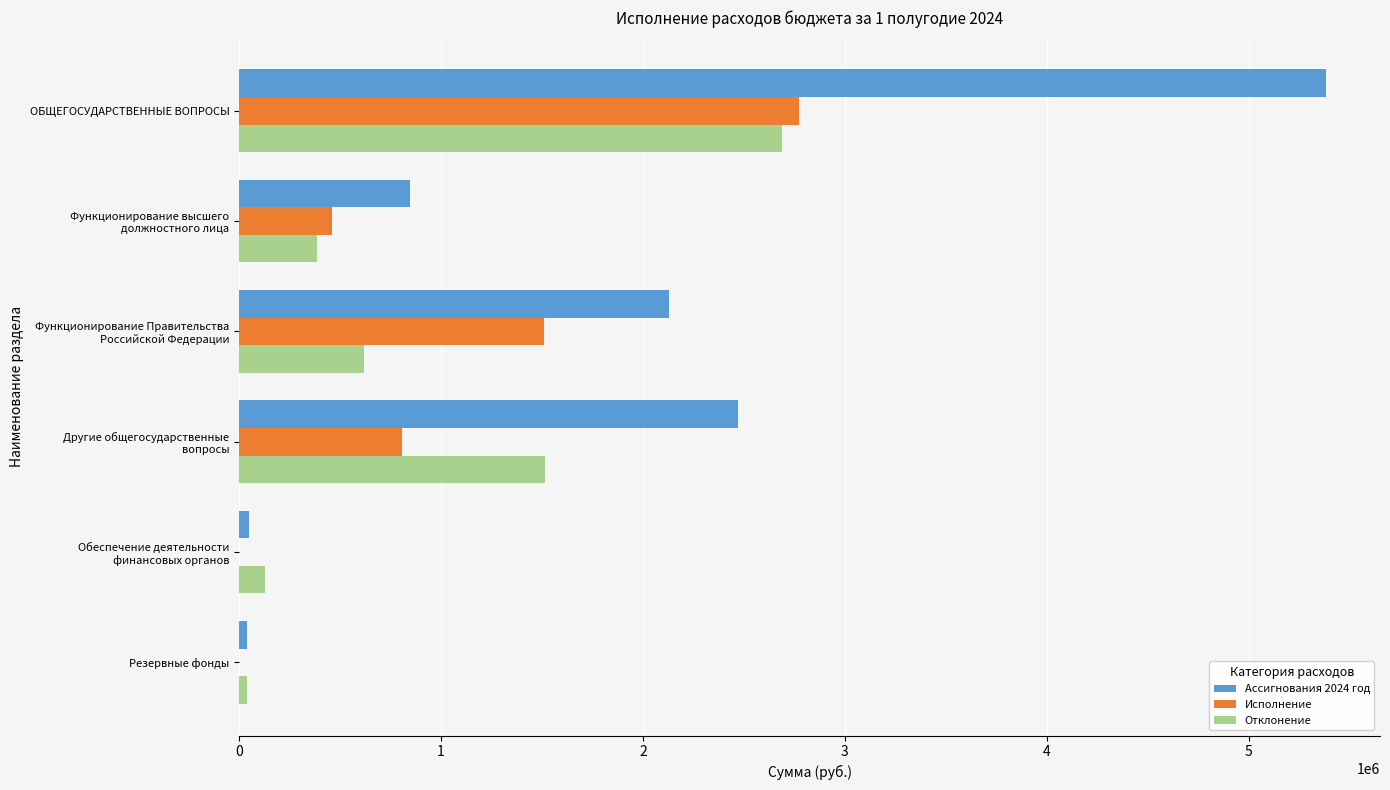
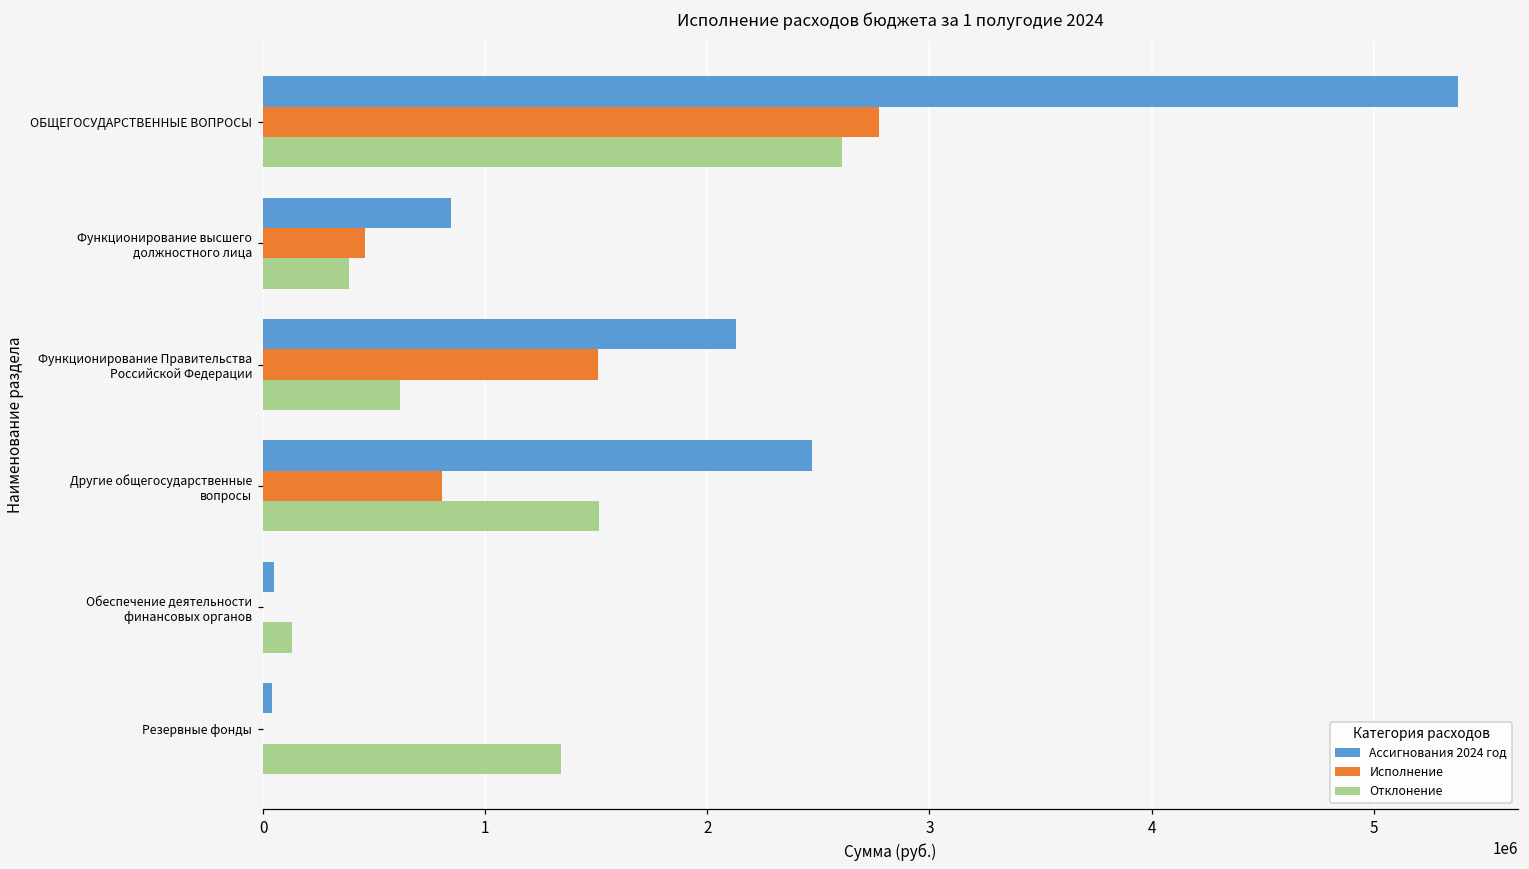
  {
    "Ассигнования 2024 год": {
      "ОБЩЕГОСУДАРСТВЕННЫЕ ВОПРОСЫ": 5380000,
      "Функционирование высшего должностного лица": 840000,
      "Функционирование Правительства Российской Федерации": 2130000,
      "Другие общегосударственные вопросы": 2470000,
      "Обеспечение деятельности финансовых органов": 50000,
      "Резервные фонды": 40000
    },
    "Исполнение": {
      "ОБЩЕГОСУДАРСТВЕННЫЕ ВОПРОСЫ": 2770000,
      "Функционирование высшего должностного лица": 460000,
      "Функционирование Правительства Российской Федерации": 1510000,
      "Другие общегосударственные вопросы": 810000,
      "Обеспечение деятельности финансовых органов": 0,
      "Резервные фонды": 0
    },
    "Отклонение": {
-     "ОБЩЕГОСУДАРСТВЕННЫЕ ВОПРОСЫ": 2690000,
+     "ОБЩЕГОСУДАРСТВЕННЫЕ ВОПРОСЫ": 2610000,
      "Функционирование высшего должностного лица": 390000,
      "Функционирование Правительства Российской Федерации": 620000,
      "Другие общегосударственные вопросы": 1510000,
      "Обеспечение деятельности финансовых органов": 130000,
-     "Резервные фонды": 40000
+     "Резервные фонды": 1340000
    }
  }
